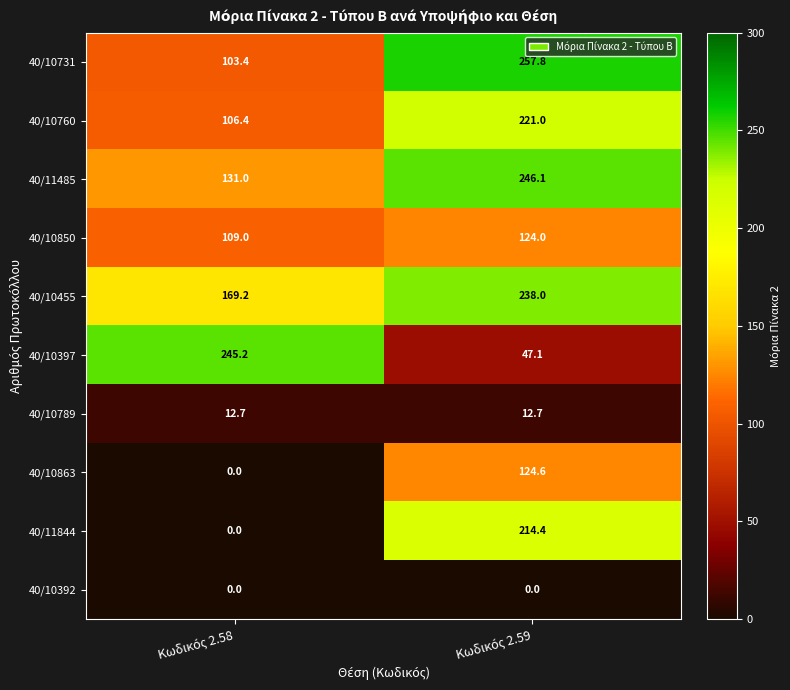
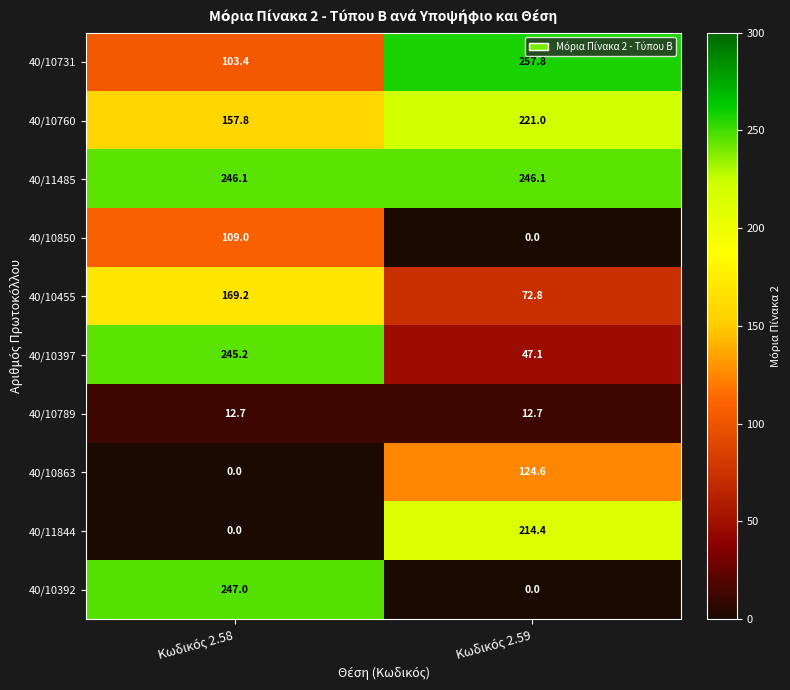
  {
    "40/10731": {
      "Κωδικός 2.58": 103.4,
      "Κωδικός 2.59": 257.8
    },
    "40/10760": {
-     "Κωδικός 2.58": 106.4,
+     "Κωδικός 2.58": 157.8,
      "Κωδικός 2.59": 221.0
    },
    "40/11485": {
-     "Κωδικός 2.58": 131.0,
+     "Κωδικός 2.58": 246.1,
      "Κωδικός 2.59": 246.1
    },
    "40/10850": {
      "Κωδικός 2.58": 109.0,
-     "Κωδικός 2.59": 124.0
+     "Κωδικός 2.59": 0.0
    },
    "40/10455": {
      "Κωδικός 2.58": 169.2,
-     "Κωδικός 2.59": 238.0
+     "Κωδικός 2.59": 72.8
    },
    "40/10397": {
      "Κωδικός 2.58": 245.2,
      "Κωδικός 2.59": 47.1
    },
    "40/10789": {
      "Κωδικός 2.58": 12.7,
      "Κωδικός 2.59": 12.7
    },
    "40/10863": {
      "Κωδικός 2.58": 0.0,
      "Κωδικός 2.59": 124.6
    },
    "40/11844": {
      "Κωδικός 2.58": 0.0,
      "Κωδικός 2.59": 214.4
    },
    "40/10392": {
-     "Κωδικός 2.58": 0.0,
+     "Κωδικός 2.58": 247.0,
      "Κωδικός 2.59": 0.0
    }
  }
